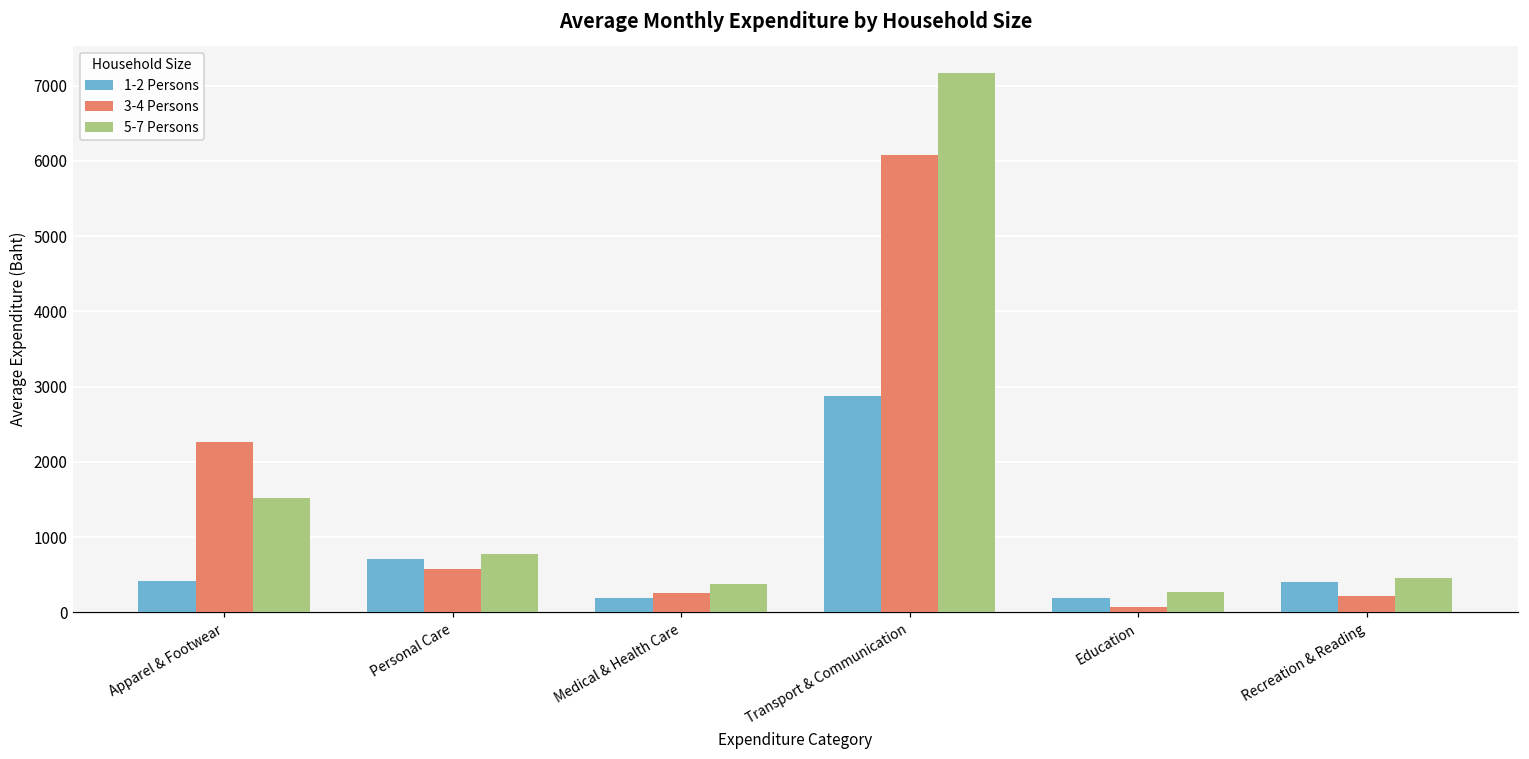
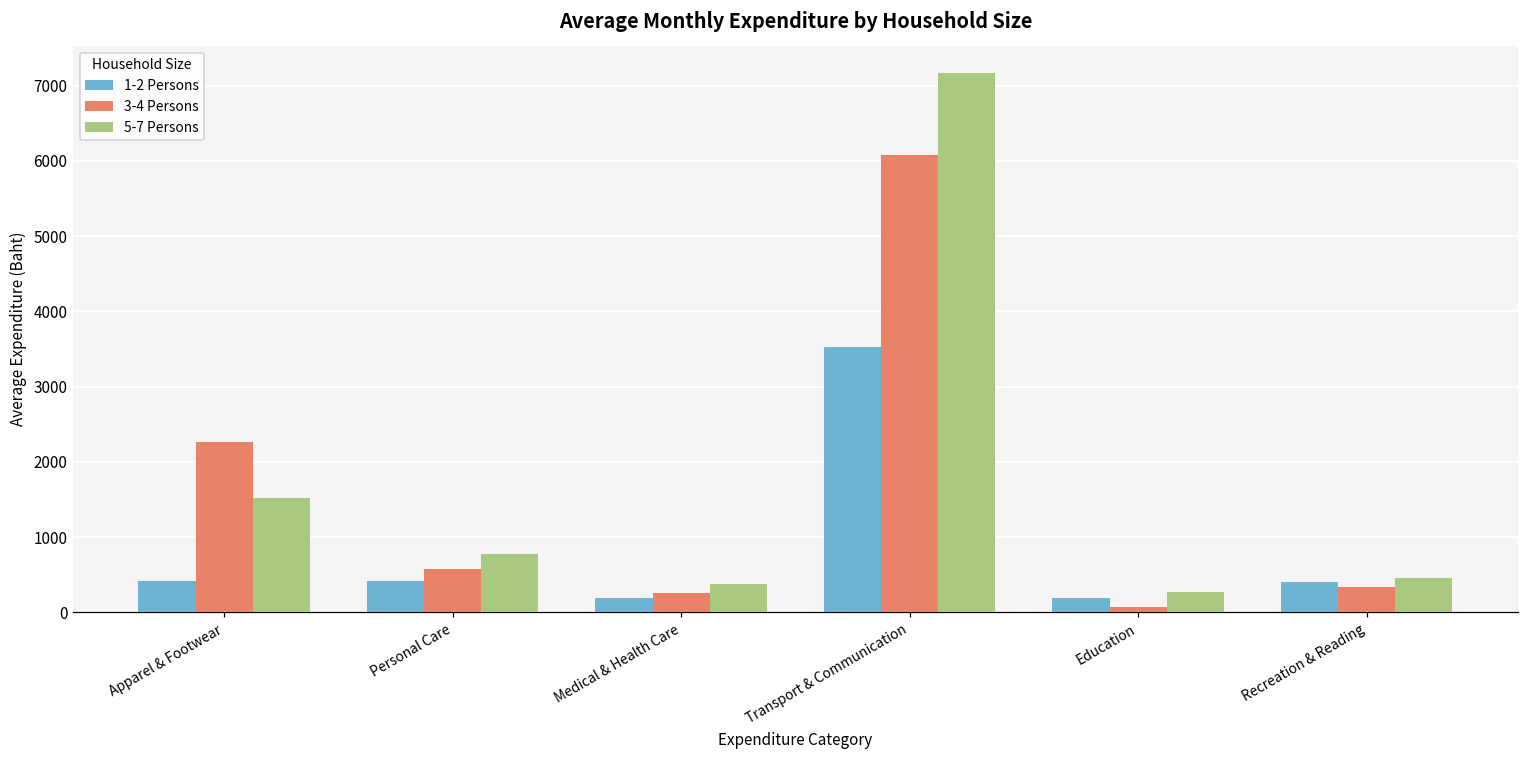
  {
    "1-2 Persons": {
      "Apparel & Footwear": 400,
-     "Personal Care": 700,
+     "Personal Care": 400,
      "Medical & Health Care": 200,
-     "Transport & Communication": 2900,
+     "Transport & Communication": 3500,
      "Education": 200,
      "Recreation & Reading": 400
    },
    "3-4 Persons": {
      "Apparel & Footwear": 2300,
      "Personal Care": 600,
      "Medical & Health Care": 300,
      "Transport & Communication": 6100,
      "Education": 100,
-     "Recreation & Reading": 200
+     "Recreation & Reading": 300
    },
    "5-7 Persons": {
      "Apparel & Footwear": 1500,
      "Personal Care": 800,
      "Medical & Health Care": 400,
      "Transport & Communication": 7200,
      "Education": 300,
      "Recreation & Reading": 500
    }
  }
